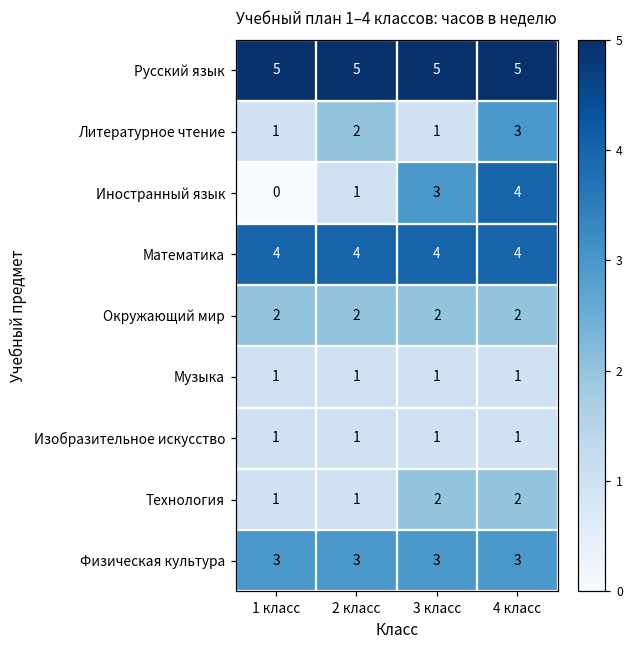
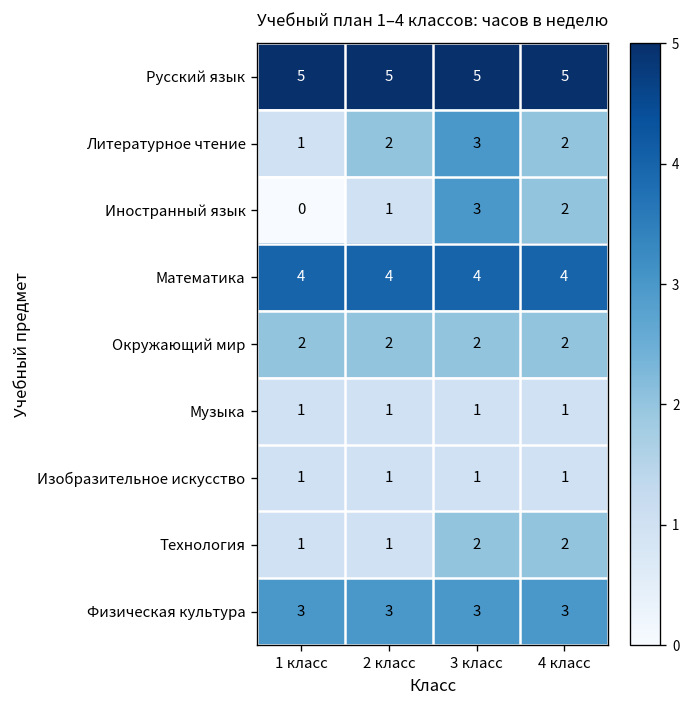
  {
    "Русский язык": {
      "1 класс": 5,
      "2 класс": 5,
      "3 класс": 5,
      "4 класс": 5
    },
    "Литературное чтение": {
      "1 класс": 1,
      "2 класс": 2,
-     "3 класс": 1,
-     "4 класс": 3
+     "3 класс": 3,
+     "4 класс": 2
    },
    "Иностранный язык": {
      "1 класс": 0,
      "2 класс": 1,
      "3 класс": 3,
-     "4 класс": 4
+     "4 класс": 2
    },
    "Математика": {
      "1 класс": 4,
      "2 класс": 4,
      "3 класс": 4,
      "4 класс": 4
    },
    "Окружающий мир": {
      "1 класс": 2,
      "2 класс": 2,
      "3 класс": 2,
      "4 класс": 2
    },
    "Музыка": {
      "1 класс": 1,
      "2 класс": 1,
      "3 класс": 1,
      "4 класс": 1
    },
    "Изобразительное искусство": {
      "1 класс": 1,
      "2 класс": 1,
      "3 класс": 1,
      "4 класс": 1
    },
    "Технология": {
      "1 класс": 1,
      "2 класс": 1,
      "3 класс": 2,
      "4 класс": 2
    },
    "Физическая культура": {
      "1 класс": 3,
      "2 класс": 3,
      "3 класс": 3,
      "4 класс": 3
    }
  }
